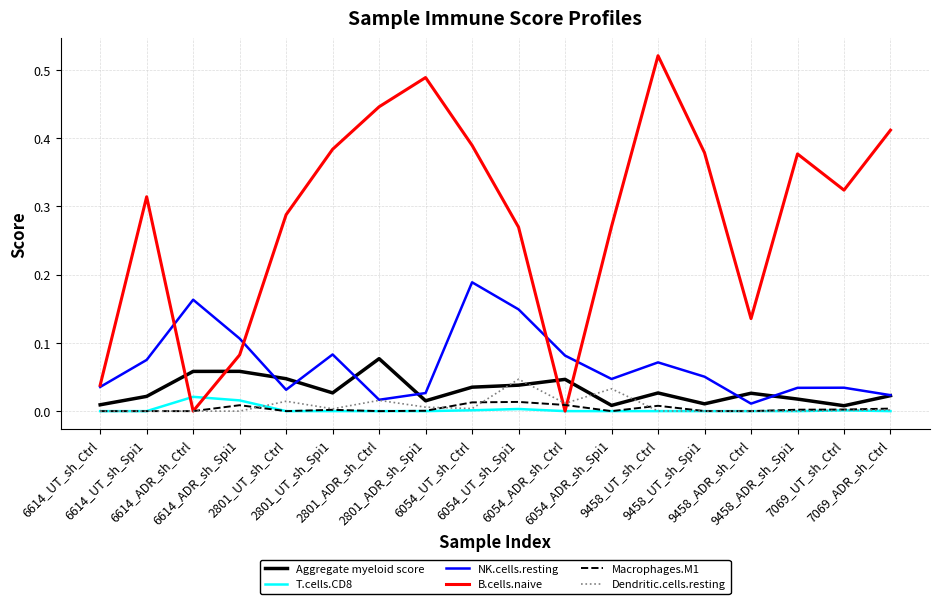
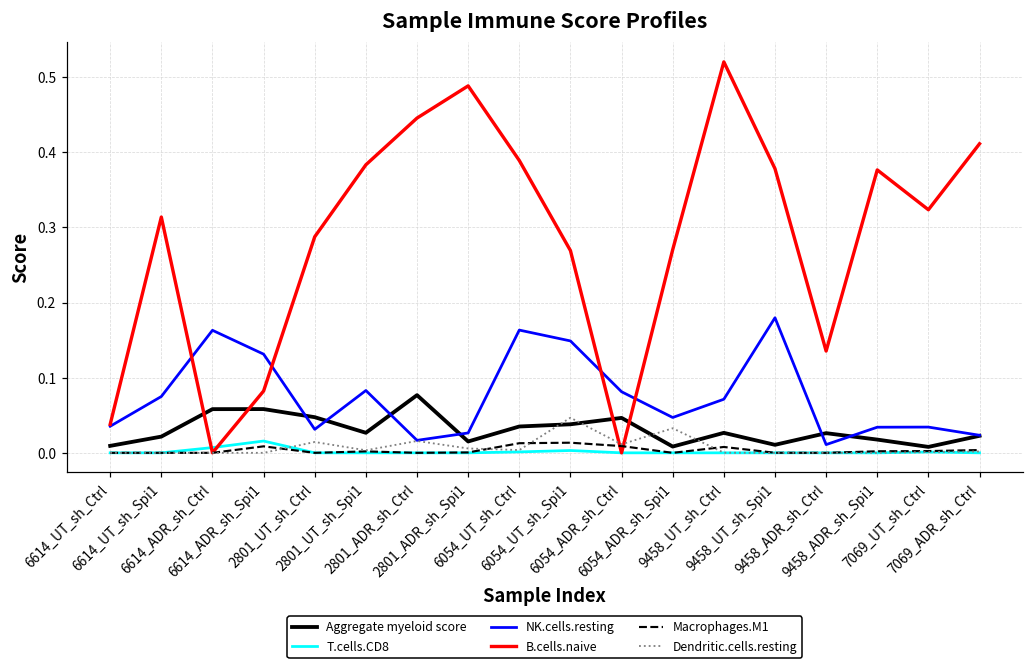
  {
    "T.cells.CD8": {
-     "6614_ADR_sh_Ctrl": 0.02,
+     "6614_ADR_sh_Ctrl": 0.01,
      "6614_ADR_sh_Spi1": 0.02,
      "6054_UT_sh_Spi1": 0.00
    },
    "NK.cells.resting": {
      "6614_UT_sh_Spi1": 0.07,
      "6614_ADR_sh_Ctrl": 0.16,
-     "6614_ADR_sh_Spi1": 0.11,
+     "6614_ADR_sh_Spi1": 0.13,
      "2801_UT_sh_Ctrl": 0.03,
      "2801_UT_sh_Spi1": 0.08,
      "2801_ADR_sh_Spi1": 0.03,
-     "6054_UT_sh_Ctrl": 0.19,
+     "6054_UT_sh_Ctrl": 0.16,
      "6054_UT_sh_Spi1": 0.15,
      "6054_ADR_sh_Ctrl": 0.08,
      "6054_ADR_sh_Spi1": 0.05,
      "9458_UT_sh_Ctrl": 0.07,
-     "9458_UT_sh_Spi1": 0.05,
+     "9458_UT_sh_Spi1": 0.18,
      "9458_ADR_sh_Ctrl": 0.01,
      "9458_ADR_sh_Spi1": 0.03,
      "7069_UT_sh_Ctrl": 0.03
    },
    "B.cells.naive": {
      "6614_UT_sh_Spi1": 0.31,
      "6614_ADR_sh_Spi1": 0.08,
      "2801_UT_sh_Ctrl": 0.29,
      "2801_UT_sh_Spi1": 0.38,
      "2801_ADR_sh_Ctrl": 0.45,
      "2801_ADR_sh_Spi1": 0.49,
      "6054_UT_sh_Ctrl": 0.39,
      "6054_UT_sh_Spi1": 0.27,
      "6054_ADR_sh_Spi1": 0.27,
      "9458_UT_sh_Ctrl": 0.52,
      "9458_UT_sh_Spi1": 0.38,
      "9458_ADR_sh_Ctrl": 0.14,
      "9458_ADR_sh_Spi1": 0.38,
      "7069_UT_sh_Ctrl": 0.32,
      "7069_ADR_sh_Ctrl": 0.41
    },
    "Dendritic.cells.resting": {
      "6614_ADR_sh_Spi1": 0.00,
      "2801_UT_sh_Ctrl": 0.01,
      "2801_ADR_sh_Spi1": 0.01,
      "6054_UT_sh_Spi1": 0.05,
      "6054_ADR_sh_Spi1": 0.03
    }
  }
